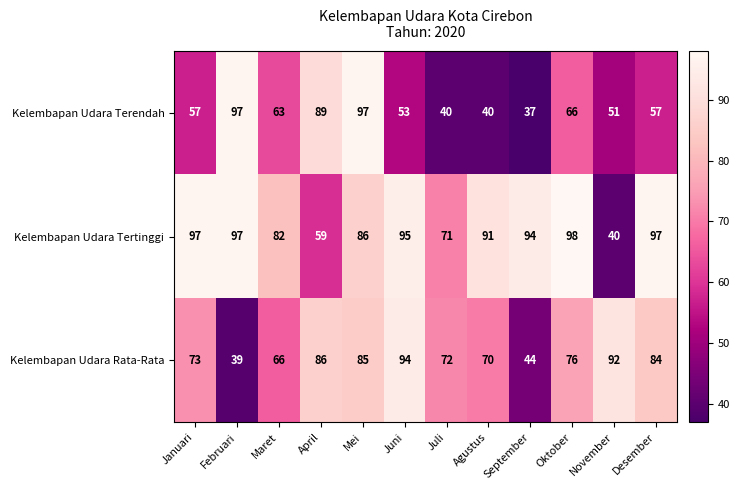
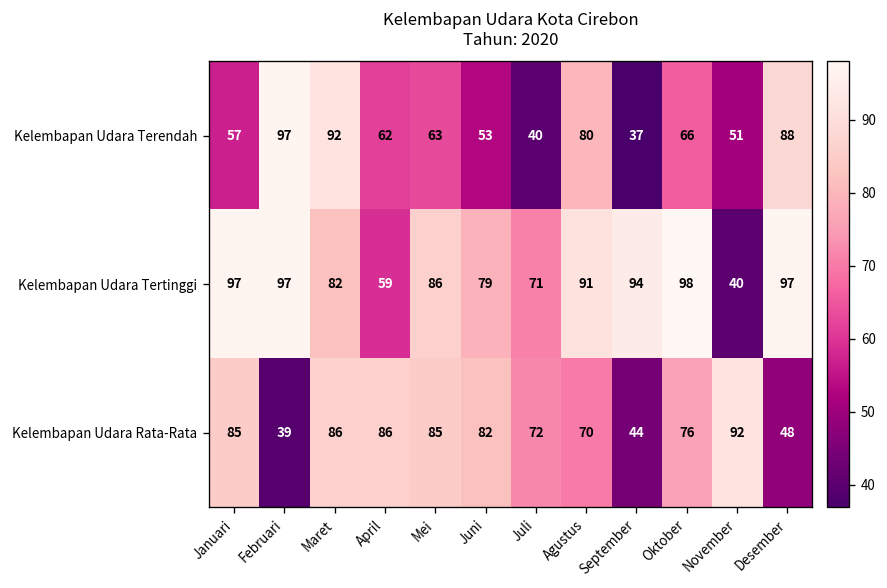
  {
    "Kelembapan Udara Terendah": {
      "Januari": 57,
      "Februari": 97,
-     "Maret": 63,
-     "April": 89,
-     "Mei": 97,
+     "Maret": 92,
+     "April": 62,
+     "Mei": 63,
      "Juni": 53,
      "Juli": 40,
-     "Agustus": 40,
+     "Agustus": 80,
      "September": 37,
      "Oktober": 66,
      "November": 51,
-     "Desember": 57
+     "Desember": 88
    },
    "Kelembapan Udara Tertinggi": {
      "Januari": 97,
      "Februari": 97,
      "Maret": 82,
      "April": 59,
      "Mei": 86,
-     "Juni": 95,
+     "Juni": 79,
      "Juli": 71,
      "Agustus": 91,
      "September": 94,
      "Oktober": 98,
      "November": 40,
      "Desember": 97
    },
    "Kelembapan Udara Rata-Rata": {
-     "Januari": 73,
+     "Januari": 85,
      "Februari": 39,
-     "Maret": 66,
+     "Maret": 86,
      "April": 86,
      "Mei": 85,
-     "Juni": 94,
+     "Juni": 82,
      "Juli": 72,
      "Agustus": 70,
      "September": 44,
      "Oktober": 76,
      "November": 92,
-     "Desember": 84
+     "Desember": 48
    }
  }
